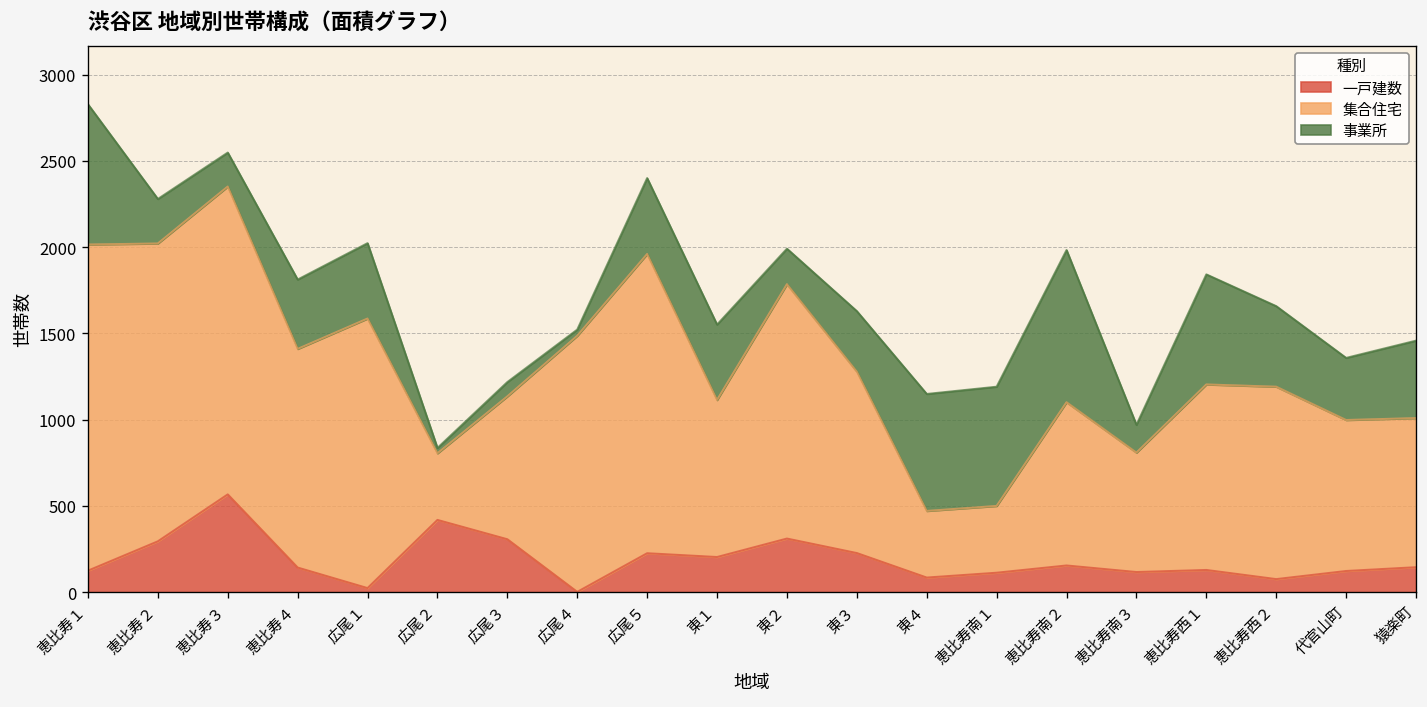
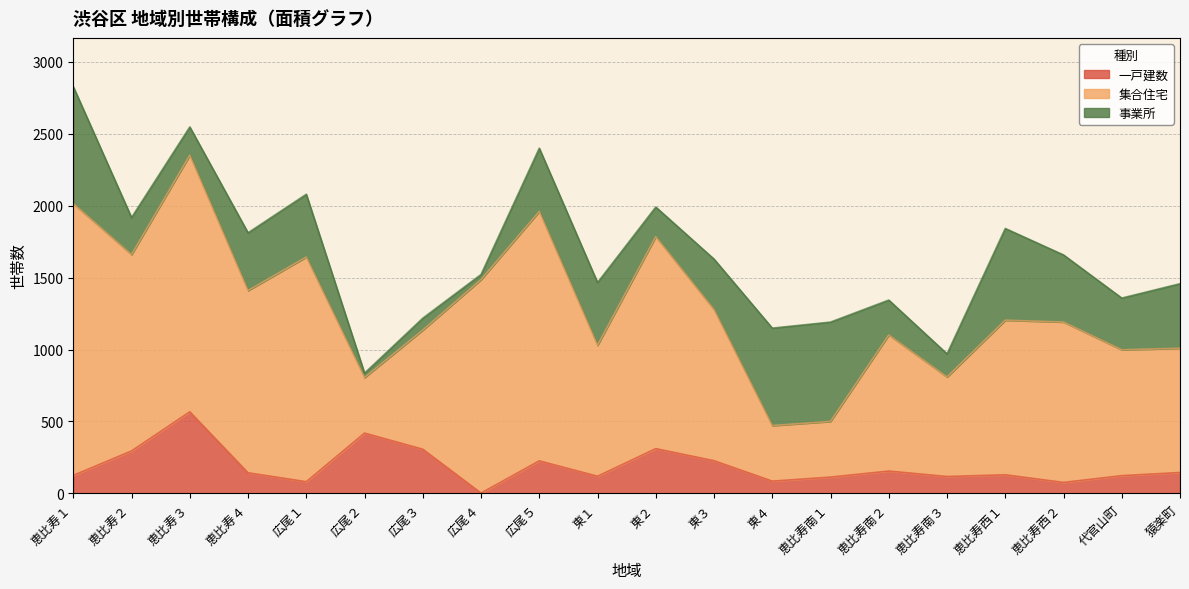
  {
    "一戸建数": {
      "恵比寿１": 130,
      "恵比寿２": 300,
      "恵比寿３": 570,
      "恵比寿４": 140,
-     "広尾１": 20,
+     "広尾１": 80,
      "広尾２": 420,
      "広尾３": 310,
      "広尾４": 0,
      "広尾５": 230,
-     "東１": 200,
+     "東１": 120,
      "東２": 310,
      "東３": 230,
      "東４": 90,
      "恵比寿南１": 110,
      "恵比寿南２": 160,
      "恵比寿南３": 120,
      "恵比寿西１": 130,
      "恵比寿西２": 80,
      "代官山町": 120,
      "猿楽町": 150
    },
    "集合住宅": {
      "恵比寿１": 1890,
-     "恵比寿２": 1730,
+     "恵比寿２": 1370,
      "恵比寿３": 1780,
      "恵比寿４": 1270,
      "広尾１": 1560,
      "広尾２": 390,
      "広尾３": 830,
      "広尾４": 1480,
      "広尾５": 1730,
      "東１": 910,
      "東２": 1470,
      "東３": 1050,
      "東４": 390,
      "恵比寿南１": 390,
      "恵比寿南２": 950,
      "恵比寿南３": 690,
      "恵比寿西１": 1080,
      "恵比寿西２": 1120,
      "代官山町": 880,
      "猿楽町": 860
    },
    "事業所": {
      "恵比寿１": 810,
      "恵比寿２": 260,
      "恵比寿３": 200,
      "恵比寿４": 400,
      "広尾１": 440,
      "広尾２": 30,
      "広尾３": 80,
      "広尾４": 40,
      "広尾５": 440,
      "東１": 440,
      "東２": 210,
      "東３": 350,
      "東４": 680,
      "恵比寿南１": 690,
-     "恵比寿南２": 880,
+     "恵比寿南２": 240,
      "恵比寿南３": 160,
      "恵比寿西１": 640,
      "恵比寿西２": 470,
      "代官山町": 360,
      "猿楽町": 450
    }
  }
